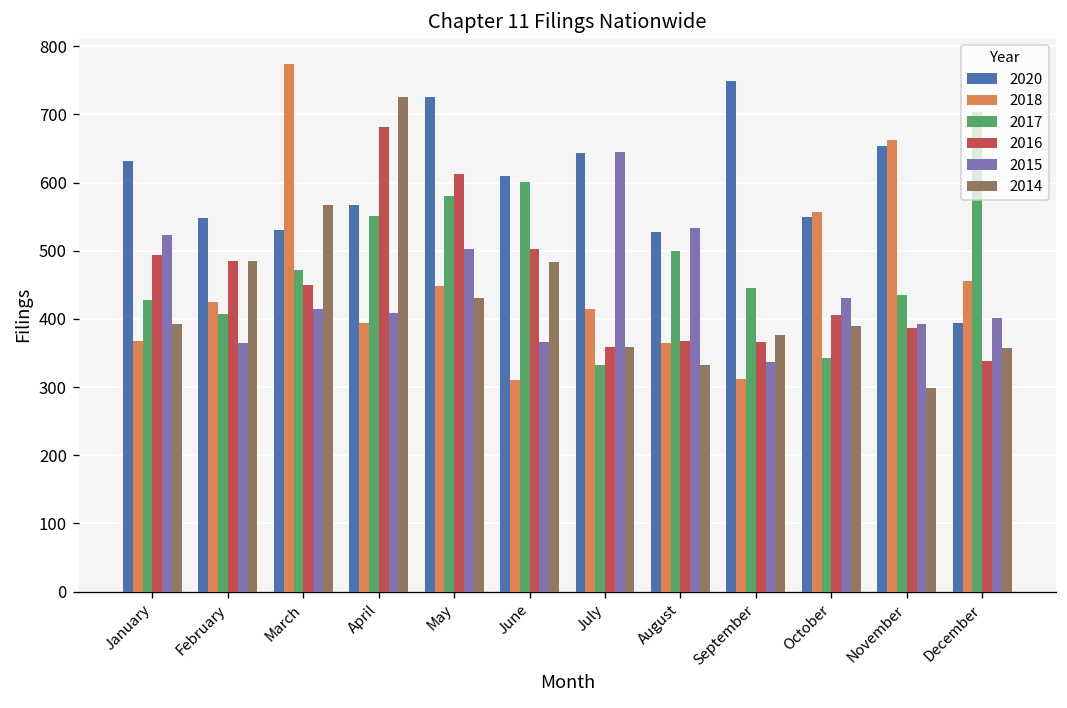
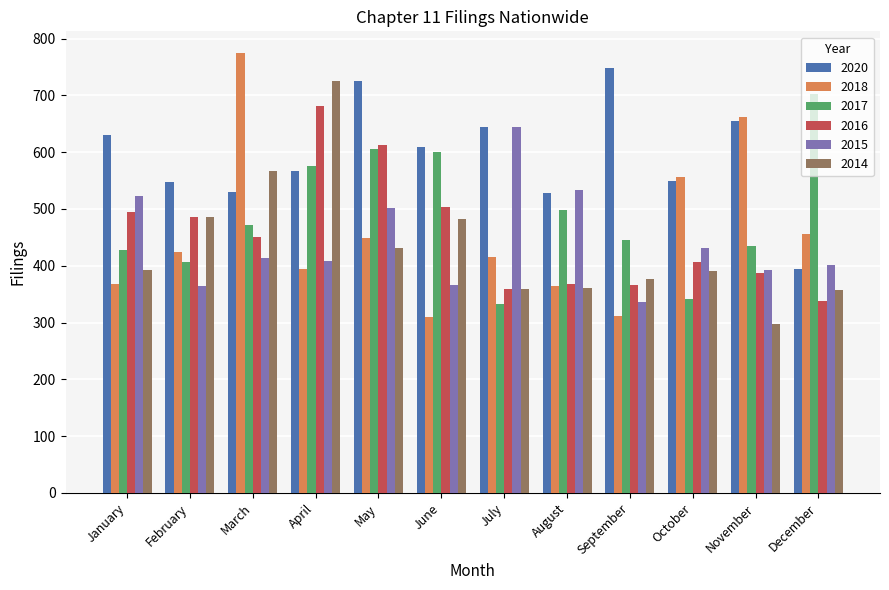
  {
    "2017": {
      "January": 430,
      "February": 410,
      "March": 470,
-     "April": 550,
-     "May": 580,
+     "April": 580,
+     "May": 610,
      "June": 600,
      "July": 330,
      "August": 500,
      "September": 450,
      "October": 340,
      "November": 440
    },
    "2014": {
      "January": 390,
      "February": 490,
      "March": 570,
      "April": 730,
      "May": 430,
      "June": 480,
      "July": 360,
-     "August": 330,
+     "August": 360,
      "September": 380,
      "October": 390,
      "November": 300,
      "December": 360
    }
  }
